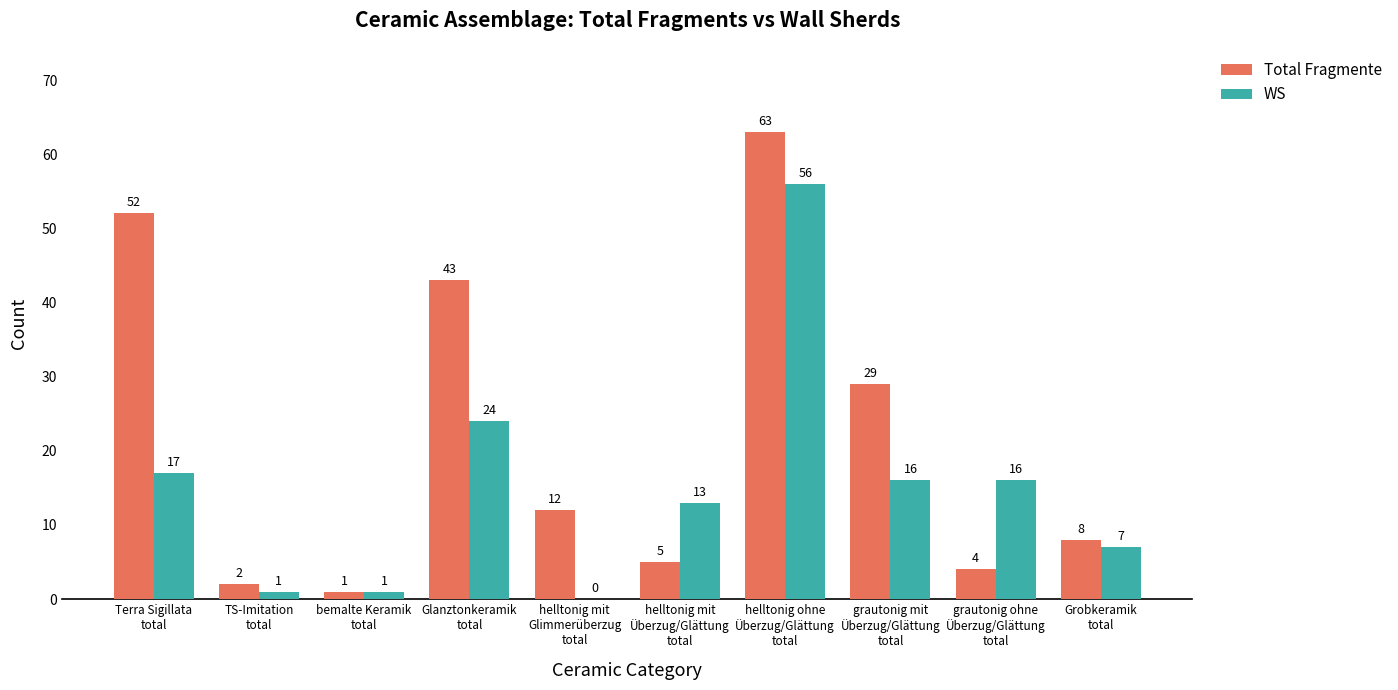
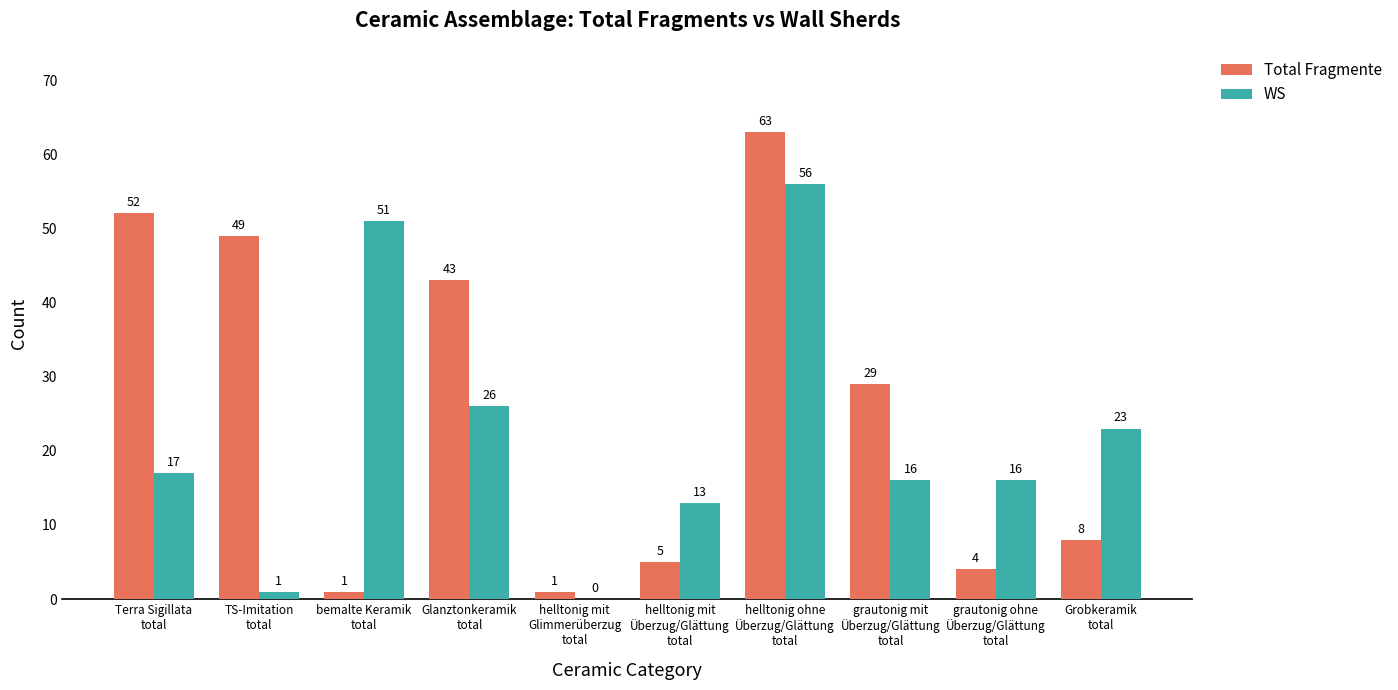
  {
    "Total Fragmente": {
      "Terra Sigillata total": 52,
-     "TS-Imitation total": 2,
+     "TS-Imitation total": 49,
      "bemalte Keramik total": 1,
      "Glanztonkeramik total": 43,
-     "helltonig mit Glimmerüberzug total": 12,
+     "helltonig mit Glimmerüberzug total": 1,
      "helltonig mit Überzug/Glättung total": 5,
      "helltonig ohne Überzug/Glättung total": 63,
      "grautonig mit Überzug/Glättung total": 29,
      "grautonig ohne Überzug/Glättung total": 4,
      "Grobkeramik total": 8
    },
    "WS": {
      "Terra Sigillata total": 17,
      "TS-Imitation total": 1,
-     "bemalte Keramik total": 1,
-     "Glanztonkeramik total": 24,
+     "bemalte Keramik total": 51,
+     "Glanztonkeramik total": 26,
      "helltonig mit Glimmerüberzug total": 0,
      "helltonig mit Überzug/Glättung total": 13,
      "helltonig ohne Überzug/Glättung total": 56,
      "grautonig mit Überzug/Glättung total": 16,
      "grautonig ohne Überzug/Glättung total": 16,
-     "Grobkeramik total": 7
+     "Grobkeramik total": 23
    }
  }
